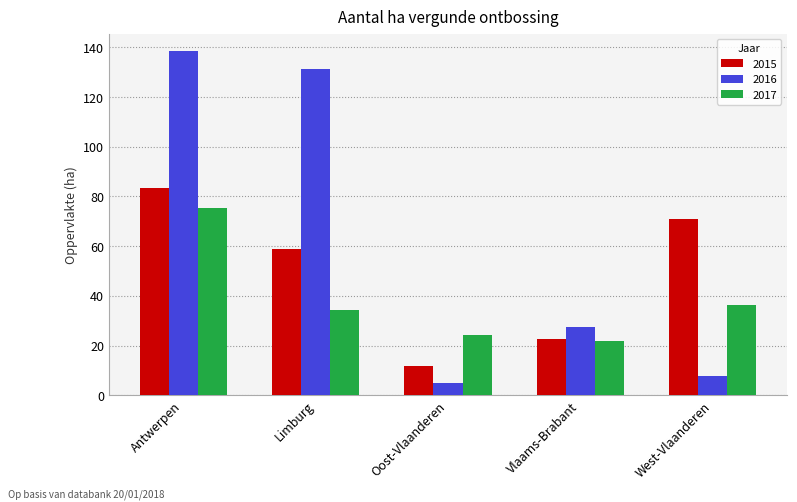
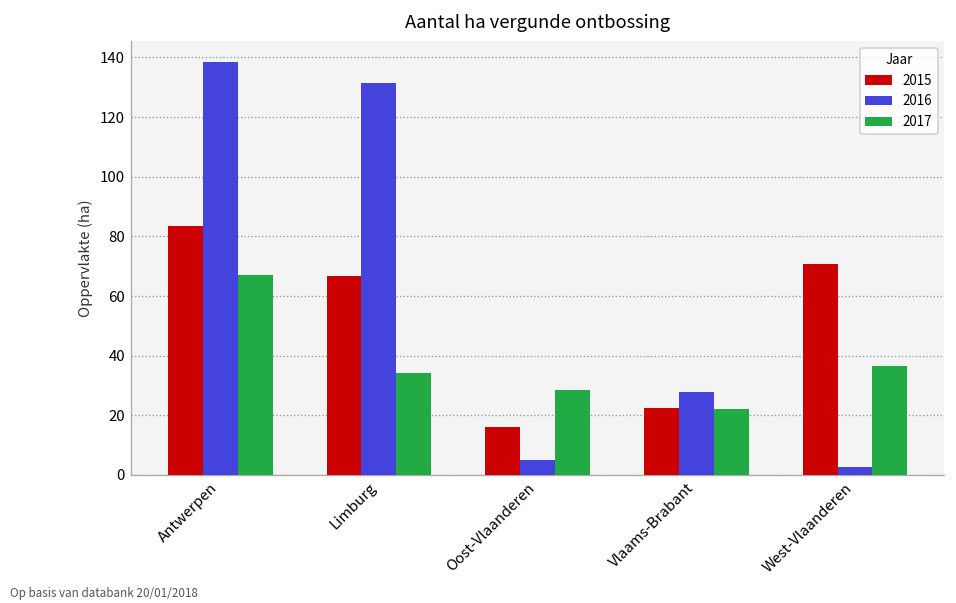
  {
    "2015": {
      "Antwerpen": 84,
-     "Limburg": 59,
-     "Oost-Vlaanderen": 12,
+     "Limburg": 67,
+     "Oost-Vlaanderen": 16,
      "Vlaams-Brabant": 23,
      "West-Vlaanderen": 71
    },
    "2016": {
      "Antwerpen": 139,
      "Limburg": 131,
      "Oost-Vlaanderen": 5,
      "Vlaams-Brabant": 28,
-     "West-Vlaanderen": 8
+     "West-Vlaanderen": 3
    },
    "2017": {
-     "Antwerpen": 75,
+     "Antwerpen": 67,
      "Limburg": 34,
-     "Oost-Vlaanderen": 24,
+     "Oost-Vlaanderen": 29,
      "Vlaams-Brabant": 22,
      "West-Vlaanderen": 36
    }
  }
